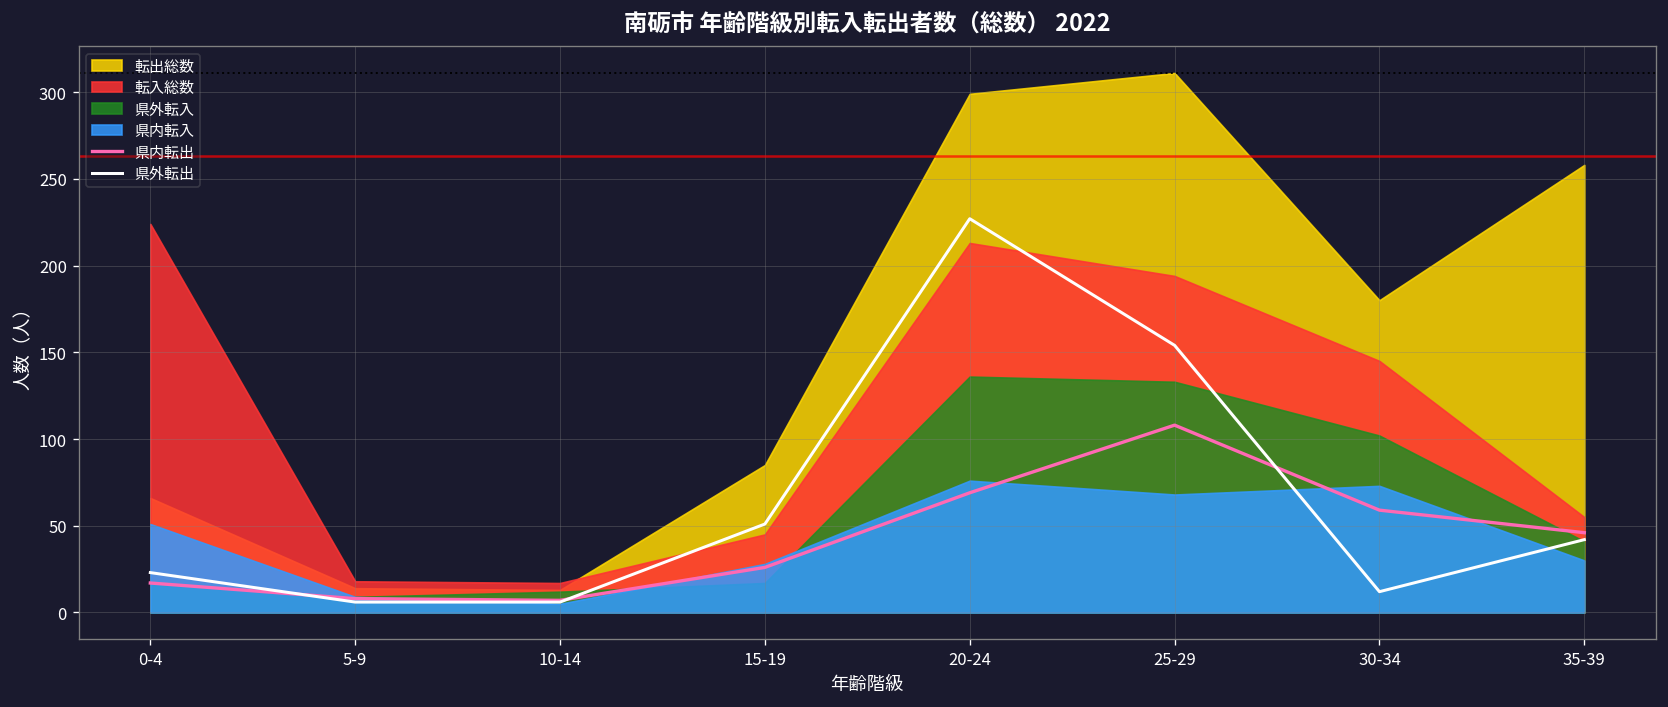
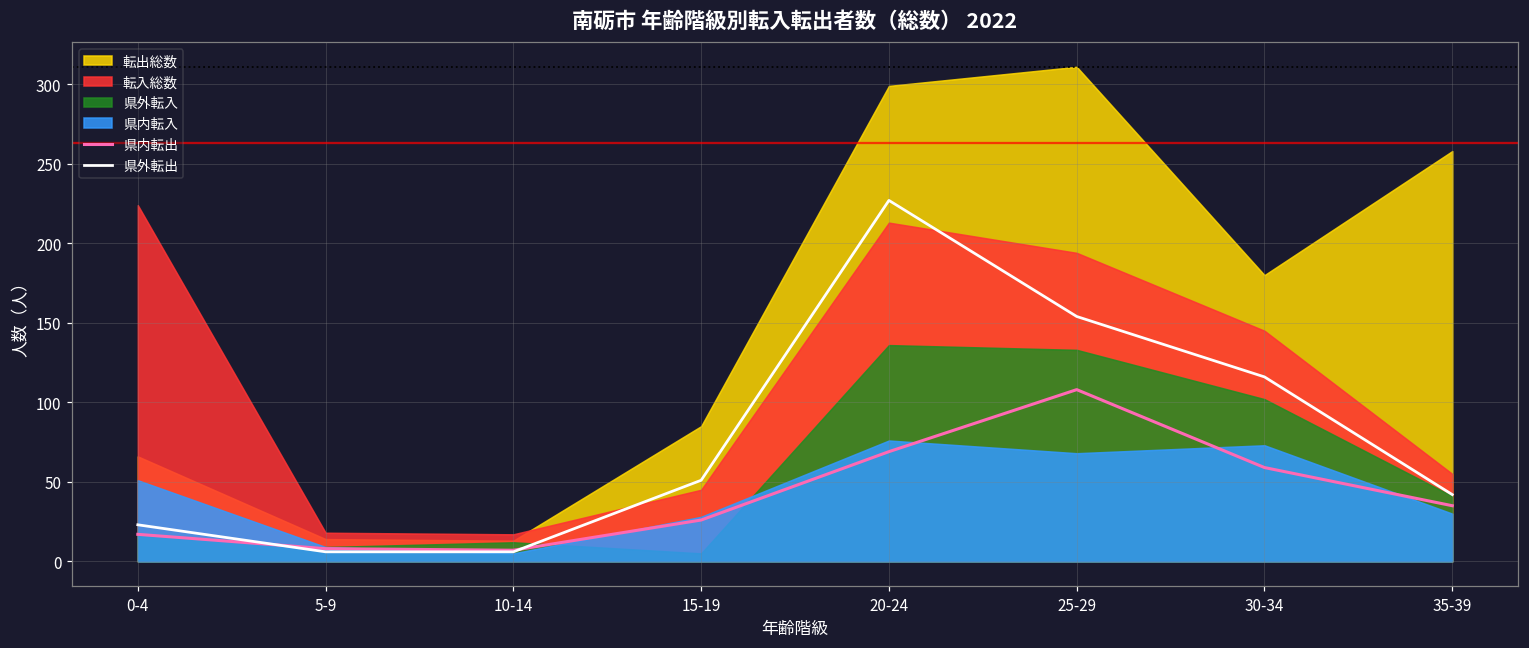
  {
    "転出総数": {
      "0-4": 66,
      "5-9": 14,
      "15-19": 85,
      "20-24": 299,
      "25-29": 311,
      "30-34": 180,
      "35-39": 258
    },
    "県内転出": {
      "15-19": 26,
      "20-24": 69,
      "25-29": 108,
      "30-34": 59,
-     "35-39": 46
+     "35-39": 35
    },
    "県外転出": {
      "0-4": 23,
      "5-9": 6,
      "15-19": 51,
      "20-24": 227,
      "25-29": 154,
-     "30-34": 12
+     "30-34": 116
    },
    "転入総数": {
      "0-4": 224,
      "5-9": 18,
      "10-14": 17,
      "15-19": 45,
      "20-24": 213,
      "25-29": 194,
      "30-34": 145,
      "35-39": 55
    },
    "県外転入": {
-     "15-19": 17,
+     "15-19": 5,
      "20-24": 136,
      "25-29": 133,
      "30-34": 102
    },
    "県内転入": {
      "0-4": 51,
      "15-19": 28,
      "20-24": 76,
      "25-29": 68,
      "30-34": 73,
      "35-39": 30
    }
  }
